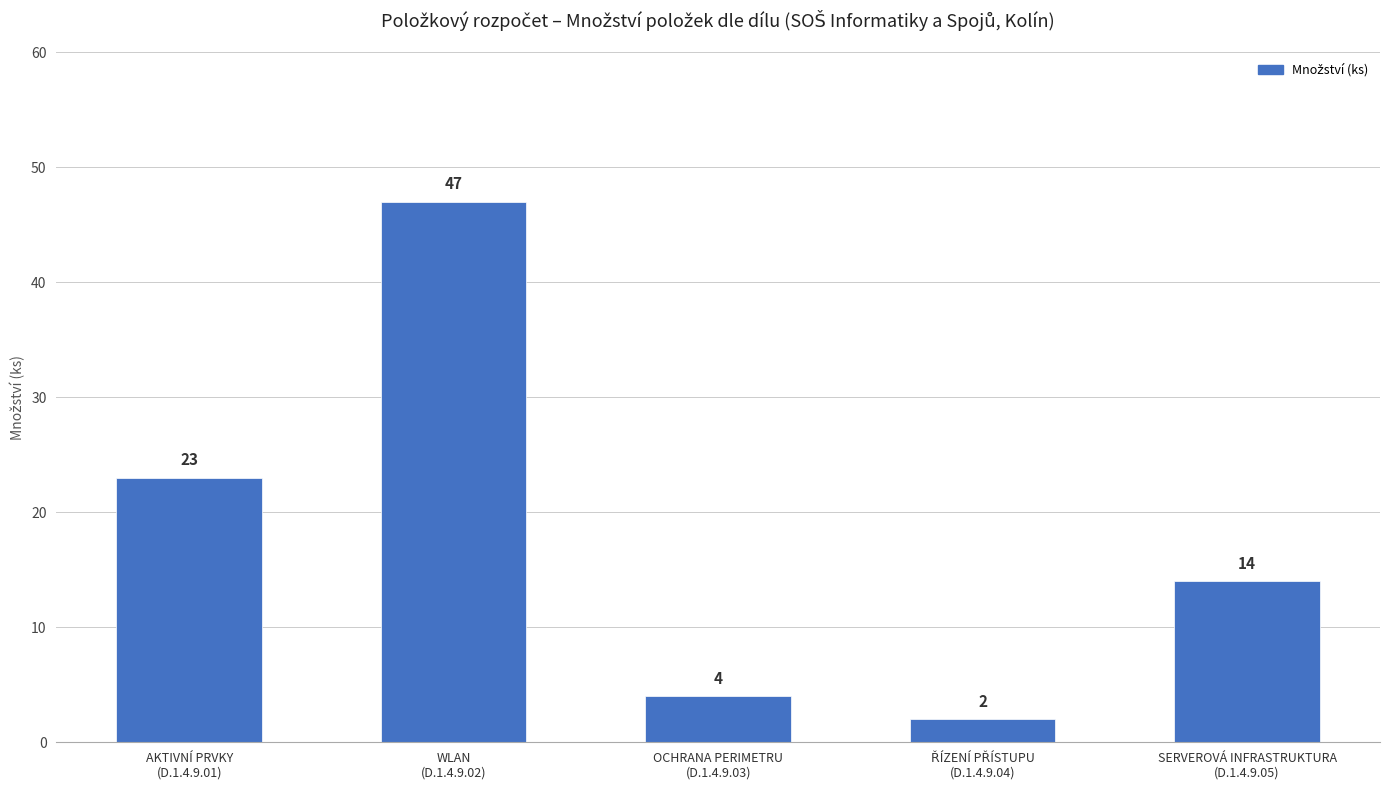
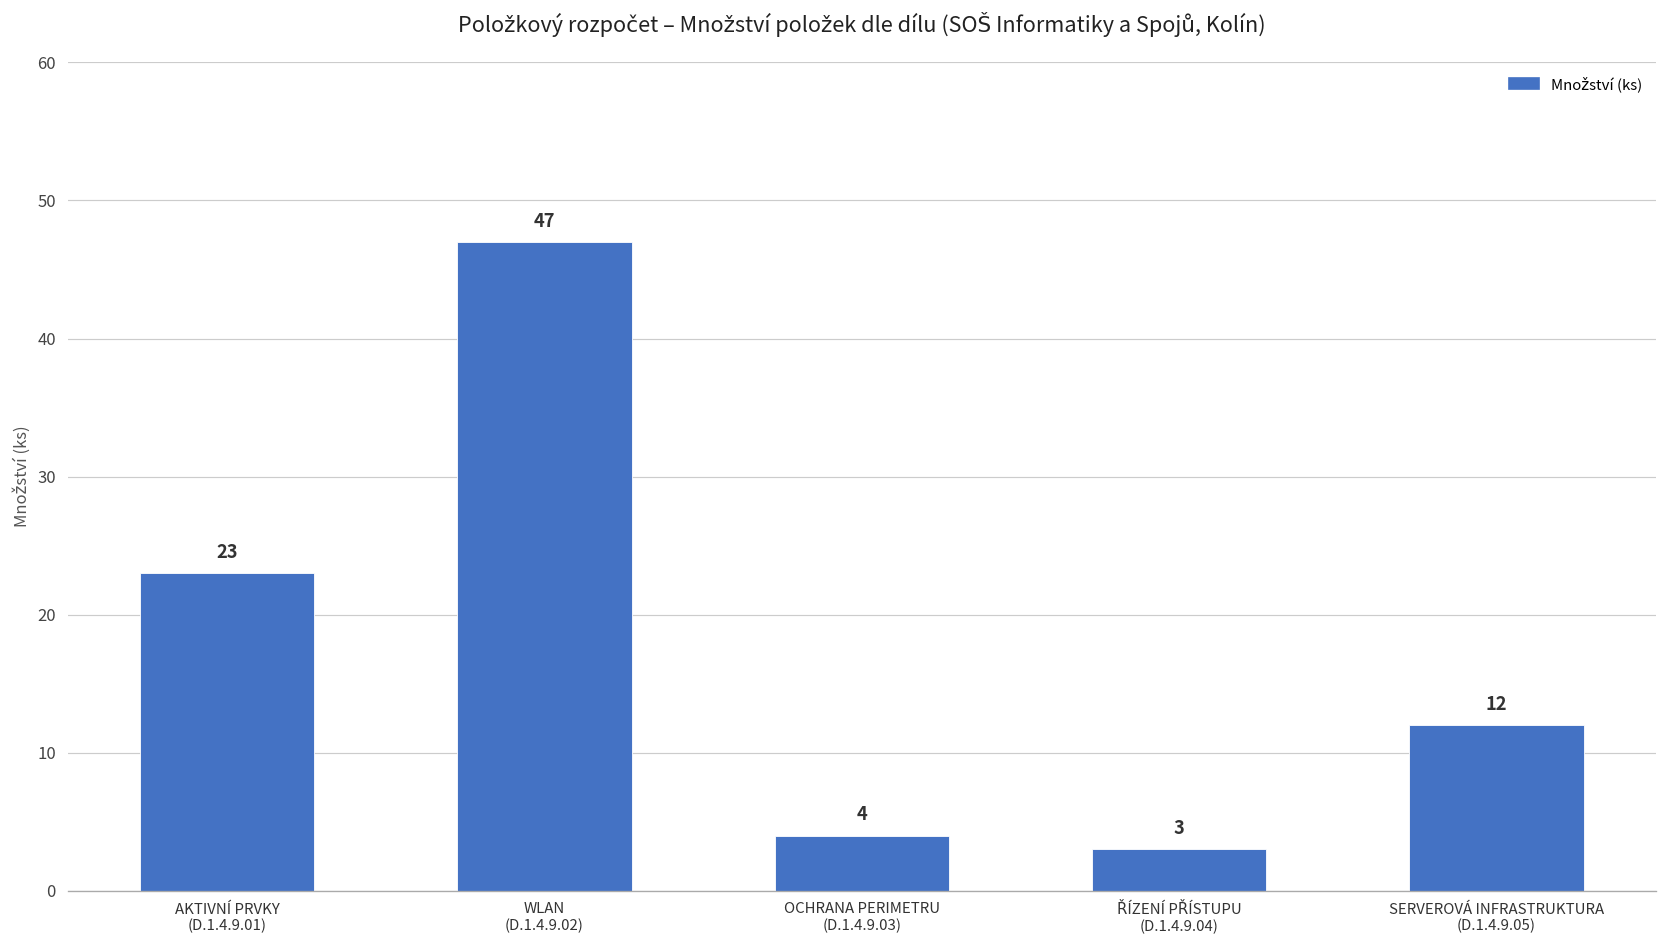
  {
    "AKTIVNÍ PRVKY (D.1.4.9.01)": 23,
    "WLAN (D.1.4.9.02)": 47,
    "OCHRANA PERIMETRU (D.1.4.9.03)": 4,
-   "ŘÍZENÍ PŘÍSTUPU (D.1.4.9.04)": 2,
-   "SERVEROVÁ INFRASTRUKTURA (D.1.4.9.05)": 14
+   "ŘÍZENÍ PŘÍSTUPU (D.1.4.9.04)": 3,
+   "SERVEROVÁ INFRASTRUKTURA (D.1.4.9.05)": 12
  }
